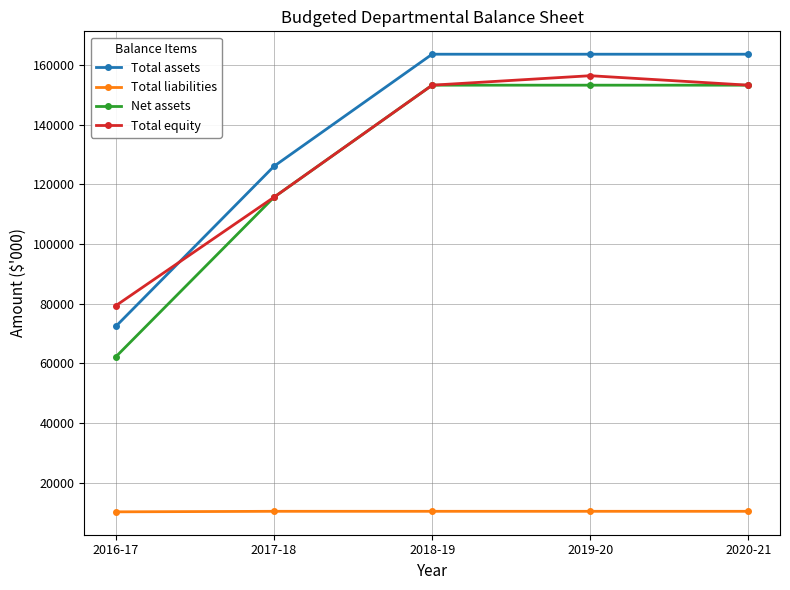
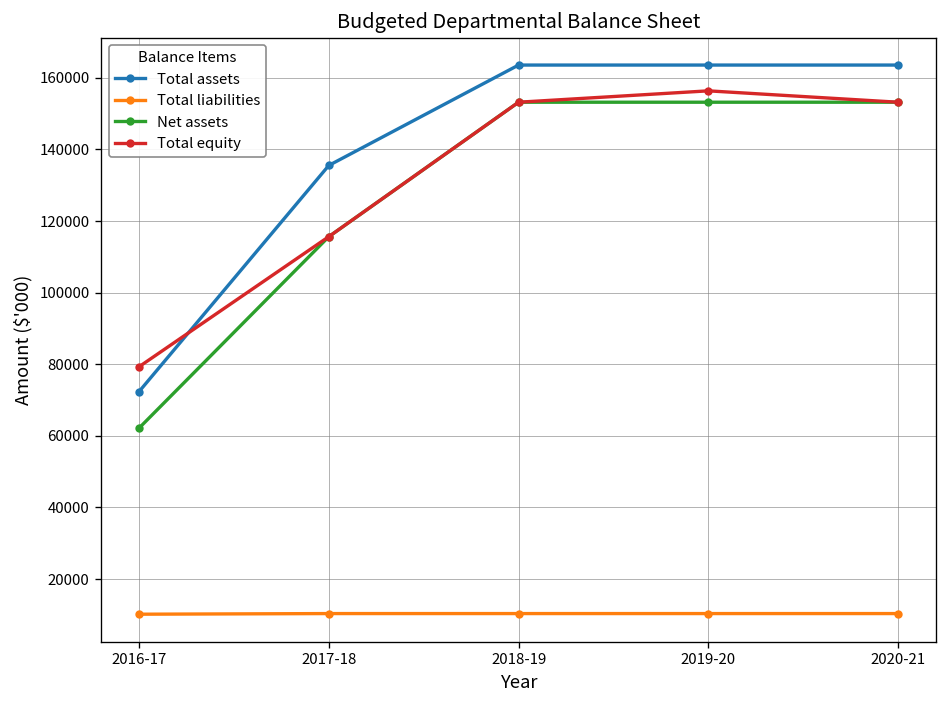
  {
    "Total assets": {
      "2016-17": 72000,
-     "2017-18": 126000,
+     "2017-18": 136000,
      "2018-19": 164000,
      "2019-20": 164000,
      "2020-21": 164000
    },
    "Total liabilities": {
      "2016-17": 10000,
      "2017-18": 10000,
      "2018-19": 10000,
      "2019-20": 10000,
      "2020-21": 10000
    },
    "Net assets": {
      "2016-17": 62000,
      "2019-20": 153000
    },
    "Total equity": {
      "2016-17": 79000,
      "2019-20": 156000
    }
  }
